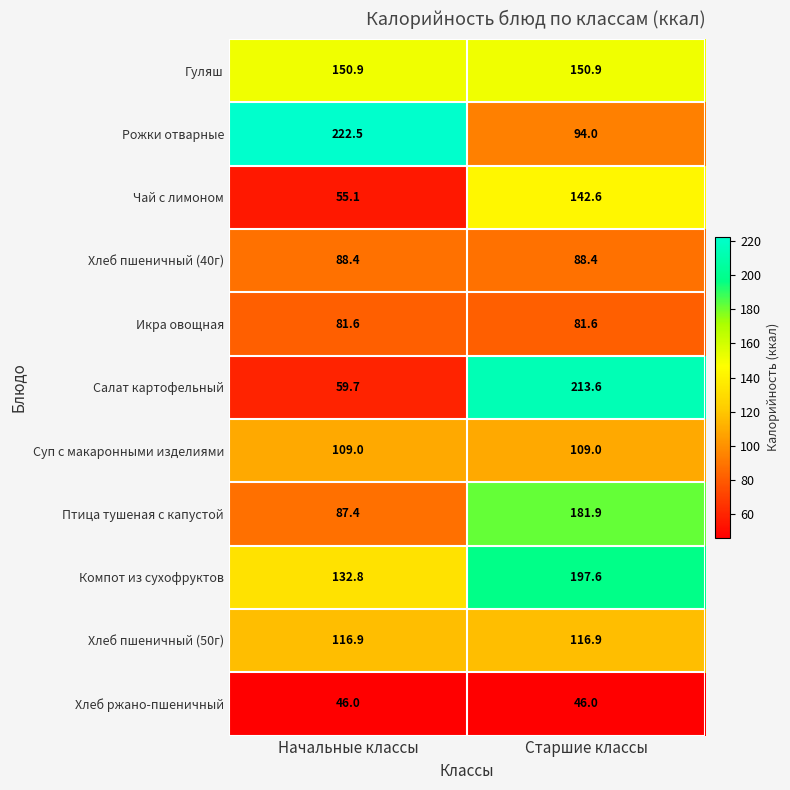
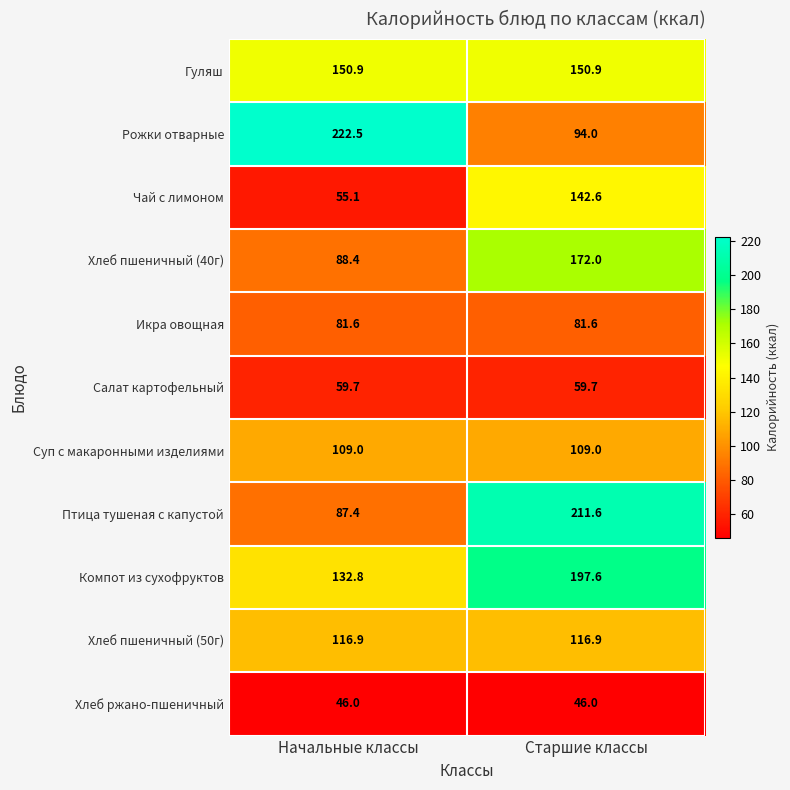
  {
    "Гуляш": {
      "Начальные классы": 150.9,
      "Старшие классы": 150.9
    },
    "Рожки отварные": {
      "Начальные классы": 222.5,
      "Старшие классы": 94.0
    },
    "Чай с лимоном": {
      "Начальные классы": 55.1,
      "Старшие классы": 142.6
    },
    "Хлеб пшеничный (40г)": {
      "Начальные классы": 88.4,
-     "Старшие классы": 88.4
+     "Старшие классы": 172.0
    },
    "Икра овощная": {
      "Начальные классы": 81.6,
      "Старшие классы": 81.6
    },
    "Салат картофельный": {
      "Начальные классы": 59.7,
-     "Старшие классы": 213.6
+     "Старшие классы": 59.7
    },
    "Суп с макаронными изделиями": {
      "Начальные классы": 109.0,
      "Старшие классы": 109.0
    },
    "Птица тушеная с капустой": {
      "Начальные классы": 87.4,
-     "Старшие классы": 181.9
+     "Старшие классы": 211.6
    },
    "Компот из сухофруктов": {
      "Начальные классы": 132.8,
      "Старшие классы": 197.6
    },
    "Хлеб пшеничный (50г)": {
      "Начальные классы": 116.9,
      "Старшие классы": 116.9
    },
    "Хлеб ржано-пшеничный": {
      "Начальные классы": 46.0,
      "Старшие классы": 46.0
    }
  }
